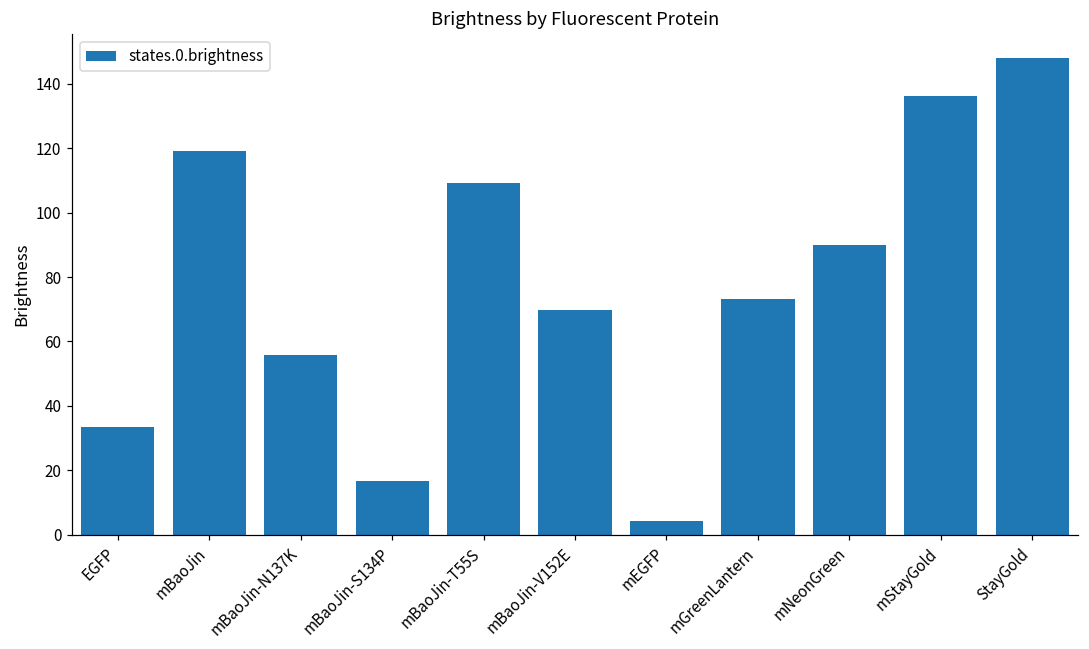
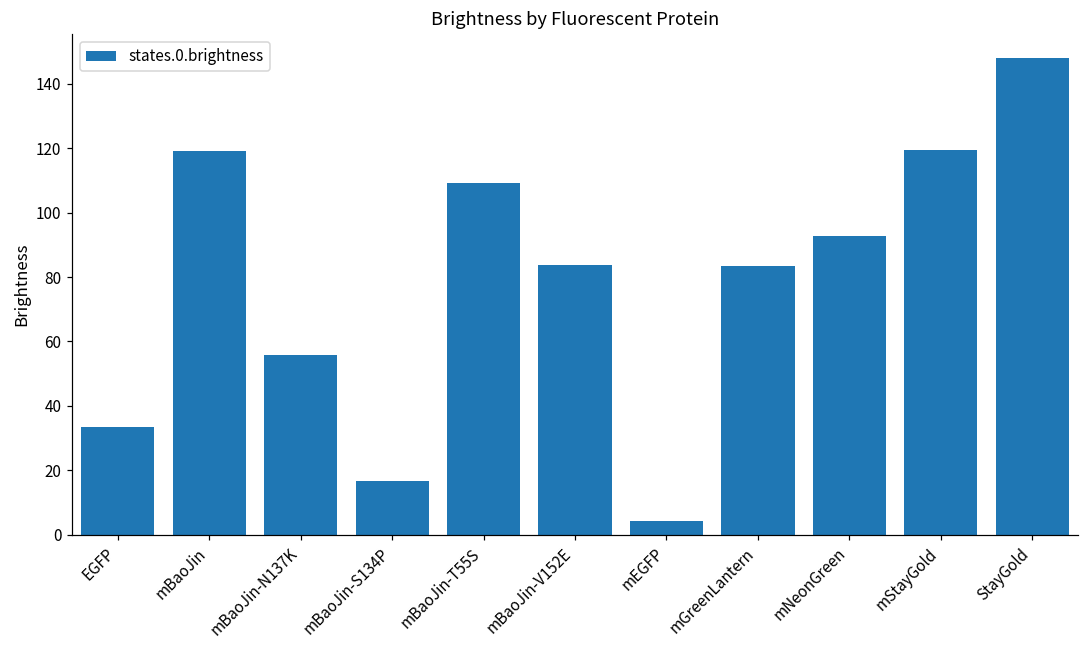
  {
    "EGFP": 34,
    "mBaoJin": 119,
    "mBaoJin-N137K": 56,
    "mBaoJin-S134P": 17,
    "mBaoJin-T55S": 109,
-   "mBaoJin-V152E": 70,
+   "mBaoJin-V152E": 84,
    "mEGFP": 4,
-   "mGreenLantern": 73,
-   "mNeonGreen": 90,
-   "mStayGold": 136,
+   "mGreenLantern": 84,
+   "mNeonGreen": 93,
+   "mStayGold": 120,
    "StayGold": 148
  }
